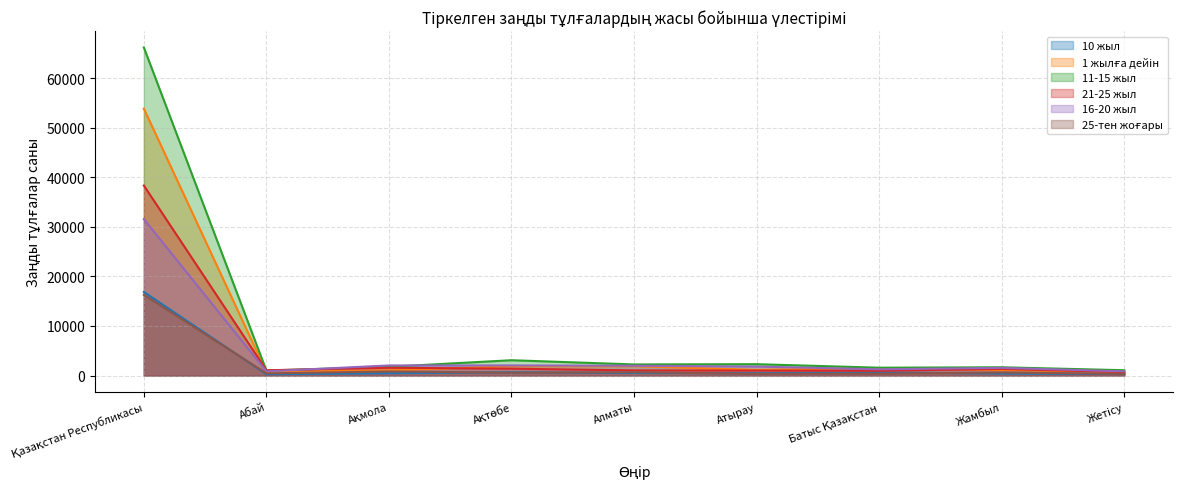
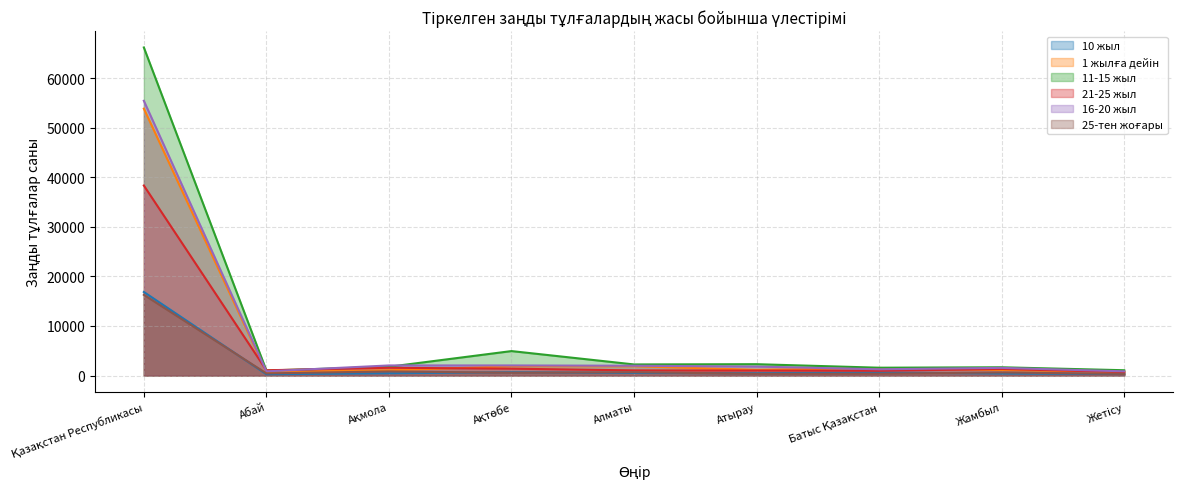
  {
    "10 жыл": {
      "Қазақстан Республикасы": 17000
    },
    "11-15 жыл": {
      "Қазақстан Республикасы": 66000,
-     "Ақтөбе": 3000
+     "Ақтөбе": 5000
    },
    "16-20 жыл": {
-     "Қазақстан Республикасы": 32000
+     "Қазақстан Республикасы": 55000
    }
  }
